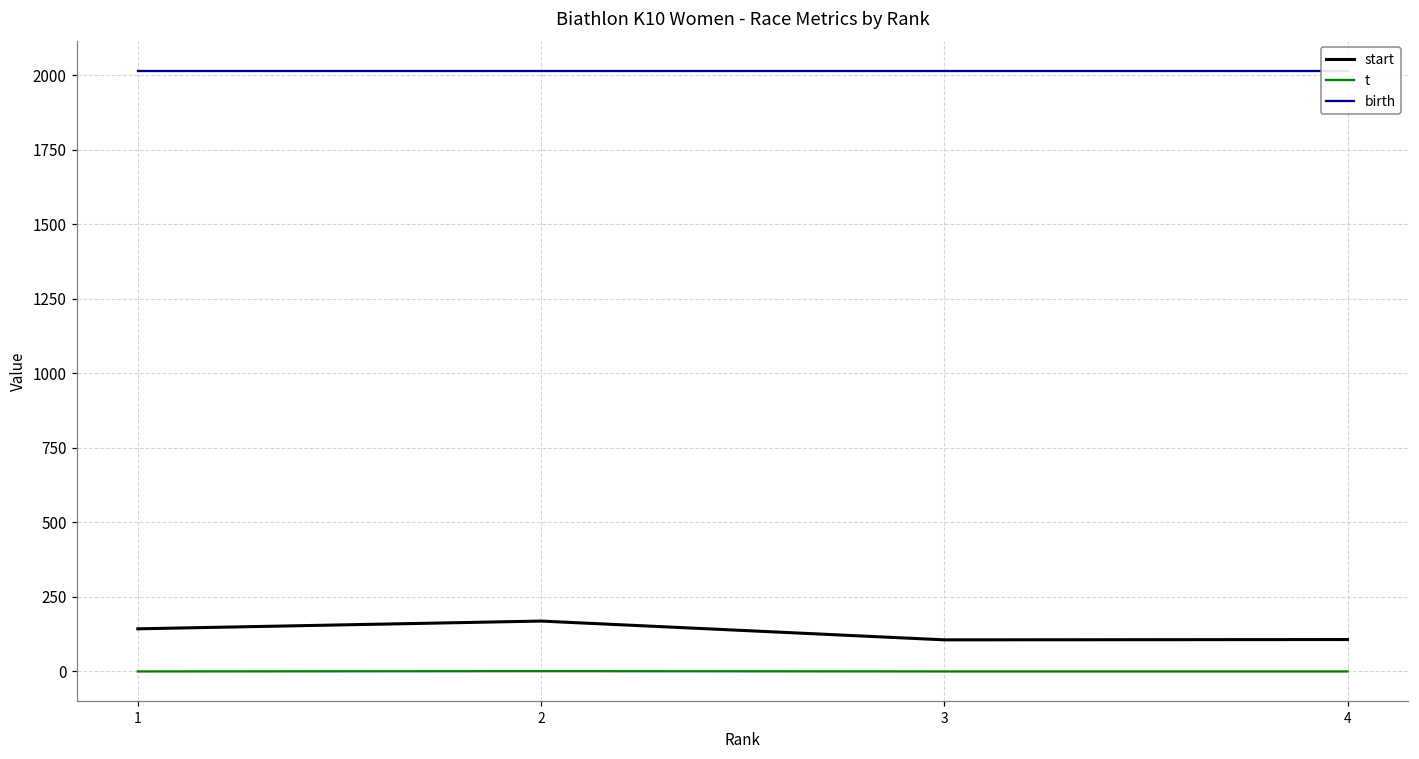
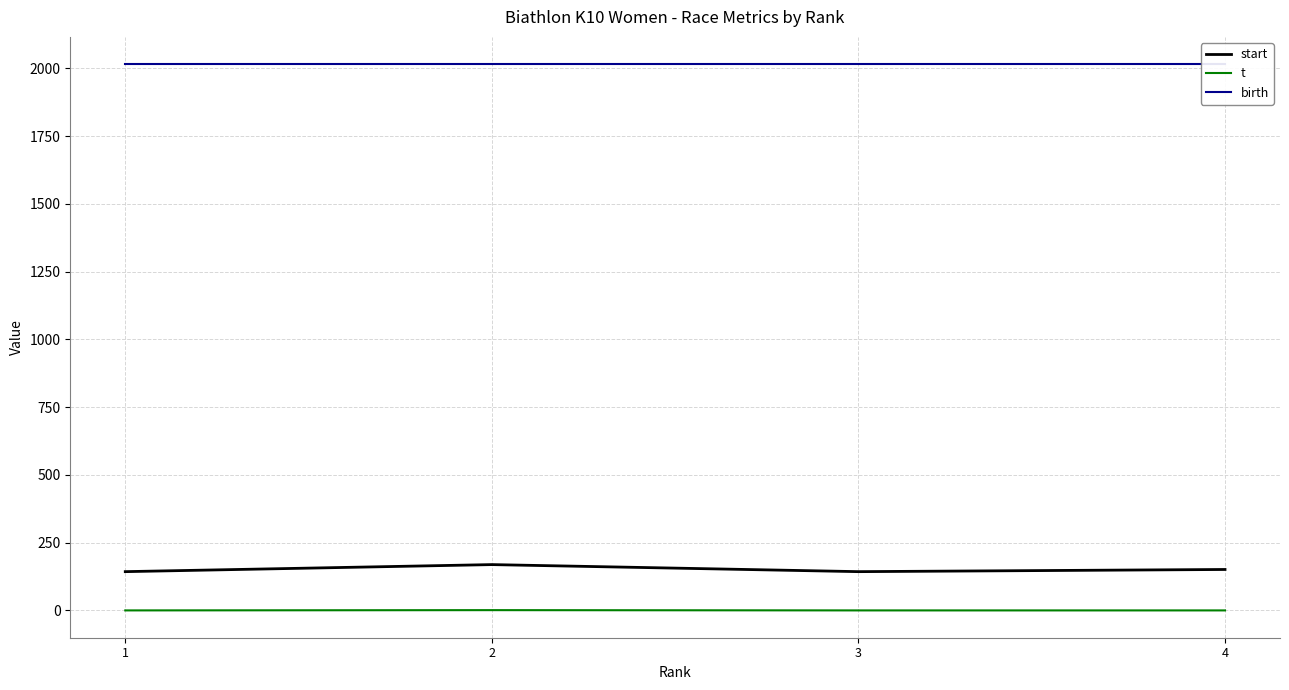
  {
    "start": {
      "1": 140,
      "2": 170,
-     "3": 110,
-     "4": 110
+     "3": 140,
+     "4": 150
    },
    "t": {
      "1": 0,
      "2": 0,
      "3": 0,
      "4": 0
    },
    "birth": {
      "1": 2020,
      "2": 2020,
      "3": 2020
    }
  }
